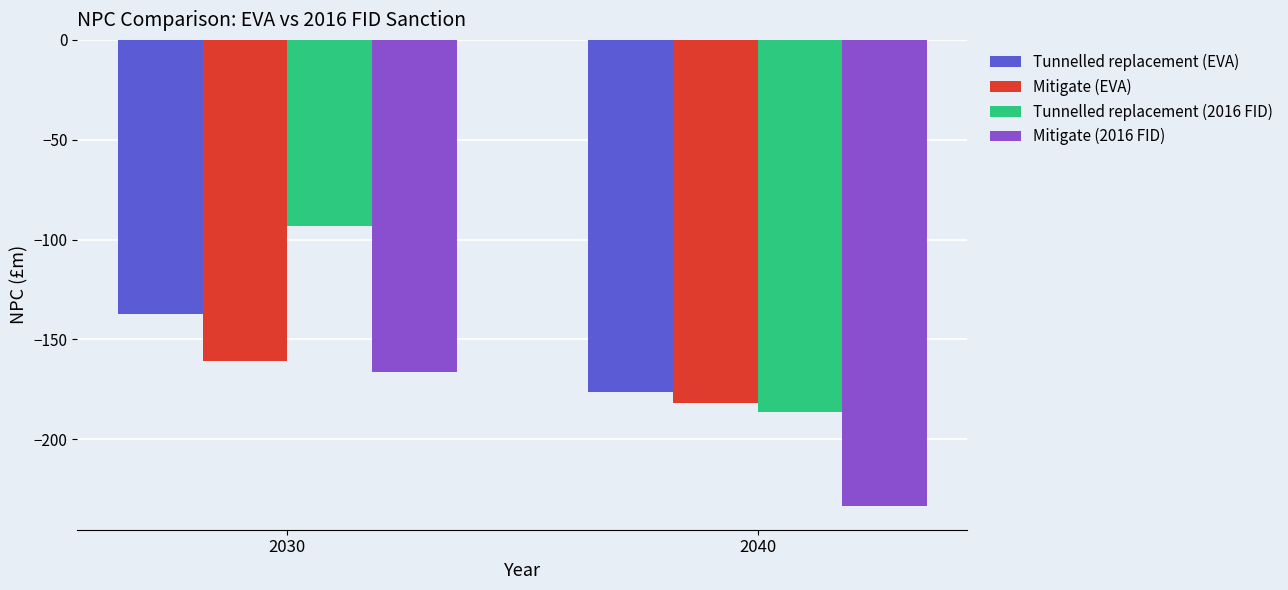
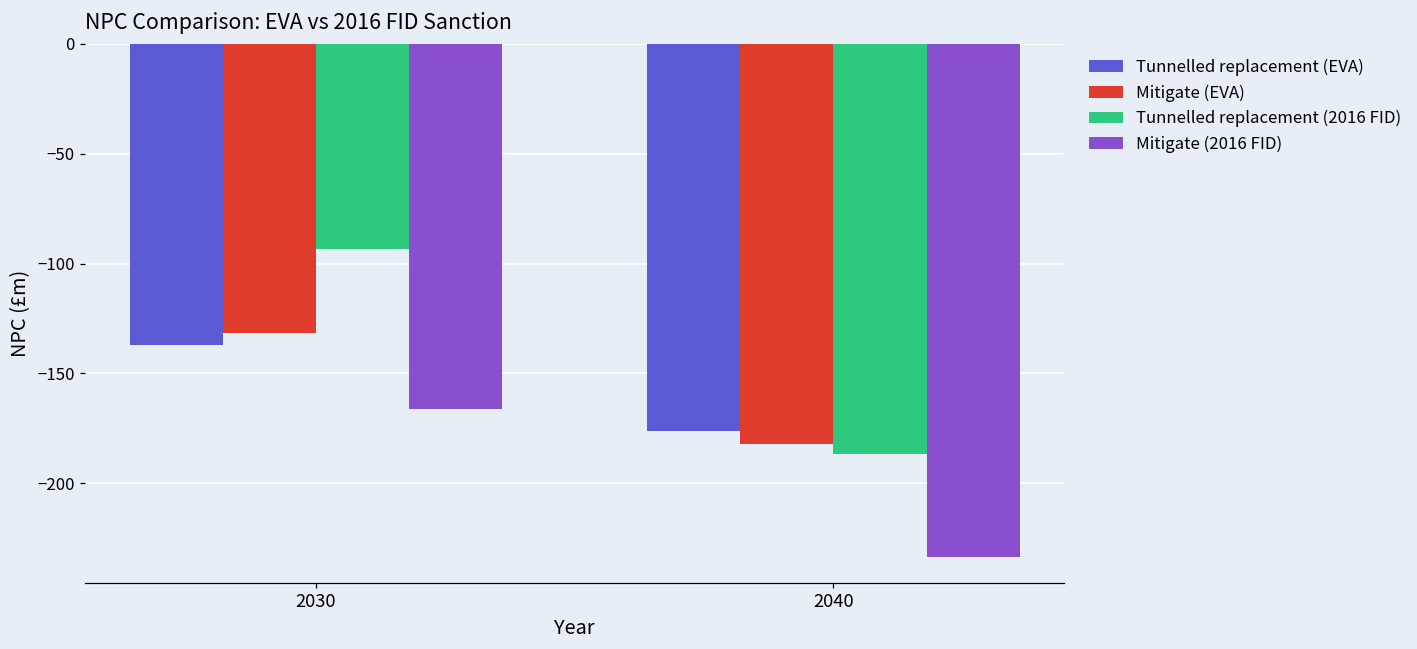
  {
    "Mitigate (EVA)": {
-     "2030": -161,
+     "2030": -131,
      "2040": -182
    },
    "Tunnelled replacement (2016 FID)": {
      "2030": -93,
      "2040": -186
    }
  }
